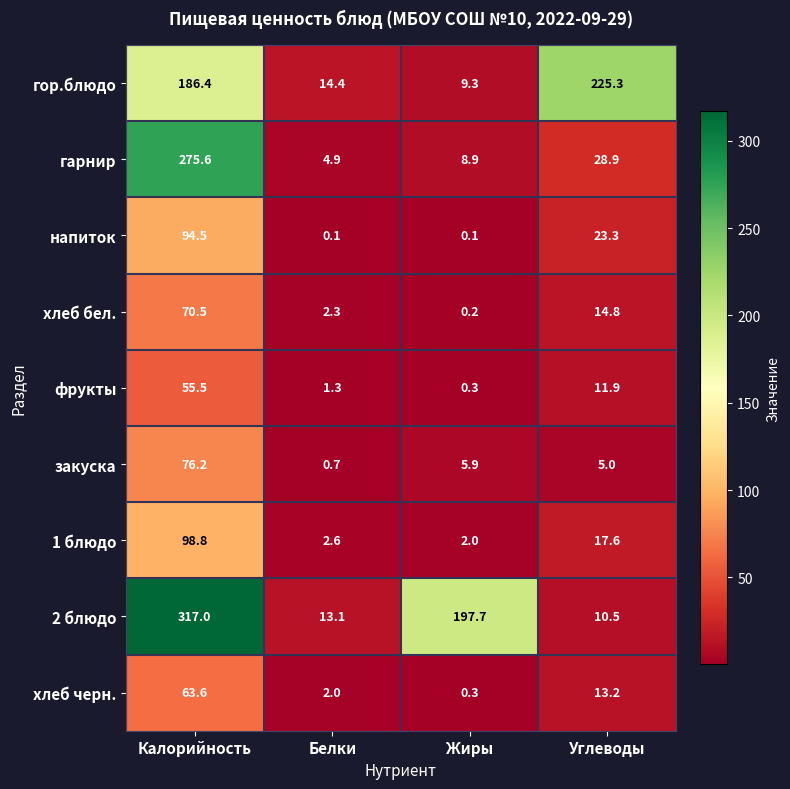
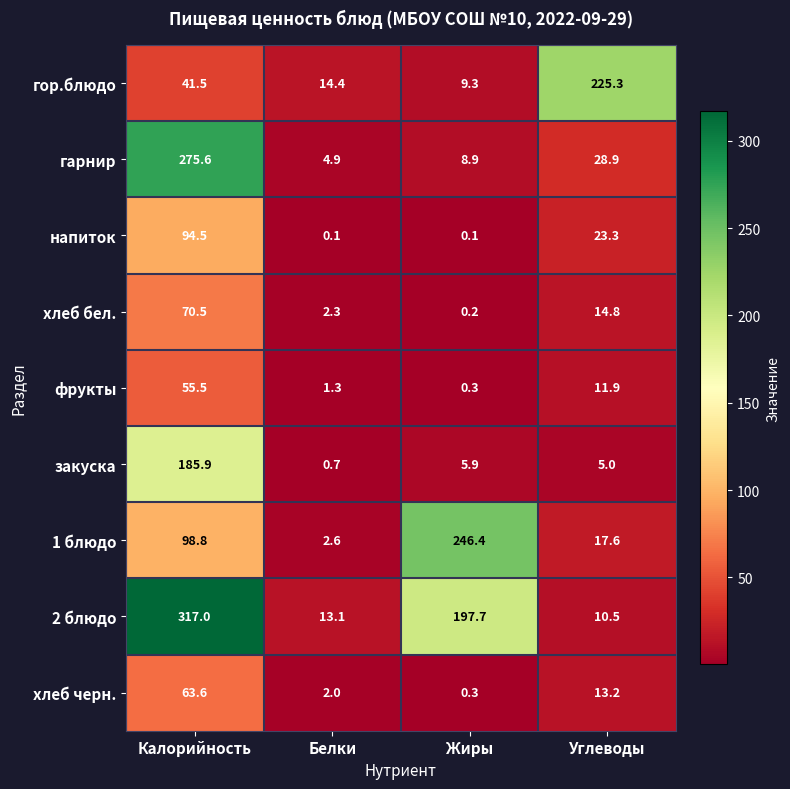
  {
    "гор.блюдо": {
-     "Калорийность": 186.4,
+     "Калорийность": 41.5,
      "Белки": 14.4,
      "Жиры": 9.3,
      "Углеводы": 225.3
    },
    "гарнир": {
      "Калорийность": 275.6,
      "Белки": 4.9,
      "Жиры": 8.9,
      "Углеводы": 28.9
    },
    "напиток": {
      "Калорийность": 94.5,
      "Белки": 0.1,
      "Жиры": 0.1,
      "Углеводы": 23.3
    },
    "хлеб бел.": {
      "Калорийность": 70.5,
      "Белки": 2.3,
      "Жиры": 0.2,
      "Углеводы": 14.8
    },
    "фрукты": {
      "Калорийность": 55.5,
      "Белки": 1.3,
      "Жиры": 0.3,
      "Углеводы": 11.9
    },
    "закуска": {
-     "Калорийность": 76.2,
+     "Калорийность": 185.9,
      "Белки": 0.7,
      "Жиры": 5.9,
      "Углеводы": 5.0
    },
    "1 блюдо": {
      "Калорийность": 98.8,
      "Белки": 2.6,
-     "Жиры": 2.0,
+     "Жиры": 246.4,
      "Углеводы": 17.6
    },
    "2 блюдо": {
      "Калорийность": 317.0,
      "Белки": 13.1,
      "Жиры": 197.7,
      "Углеводы": 10.5
    },
    "хлеб черн.": {
      "Калорийность": 63.6,
      "Белки": 2.0,
      "Жиры": 0.3,
      "Углеводы": 13.2
    }
  }
